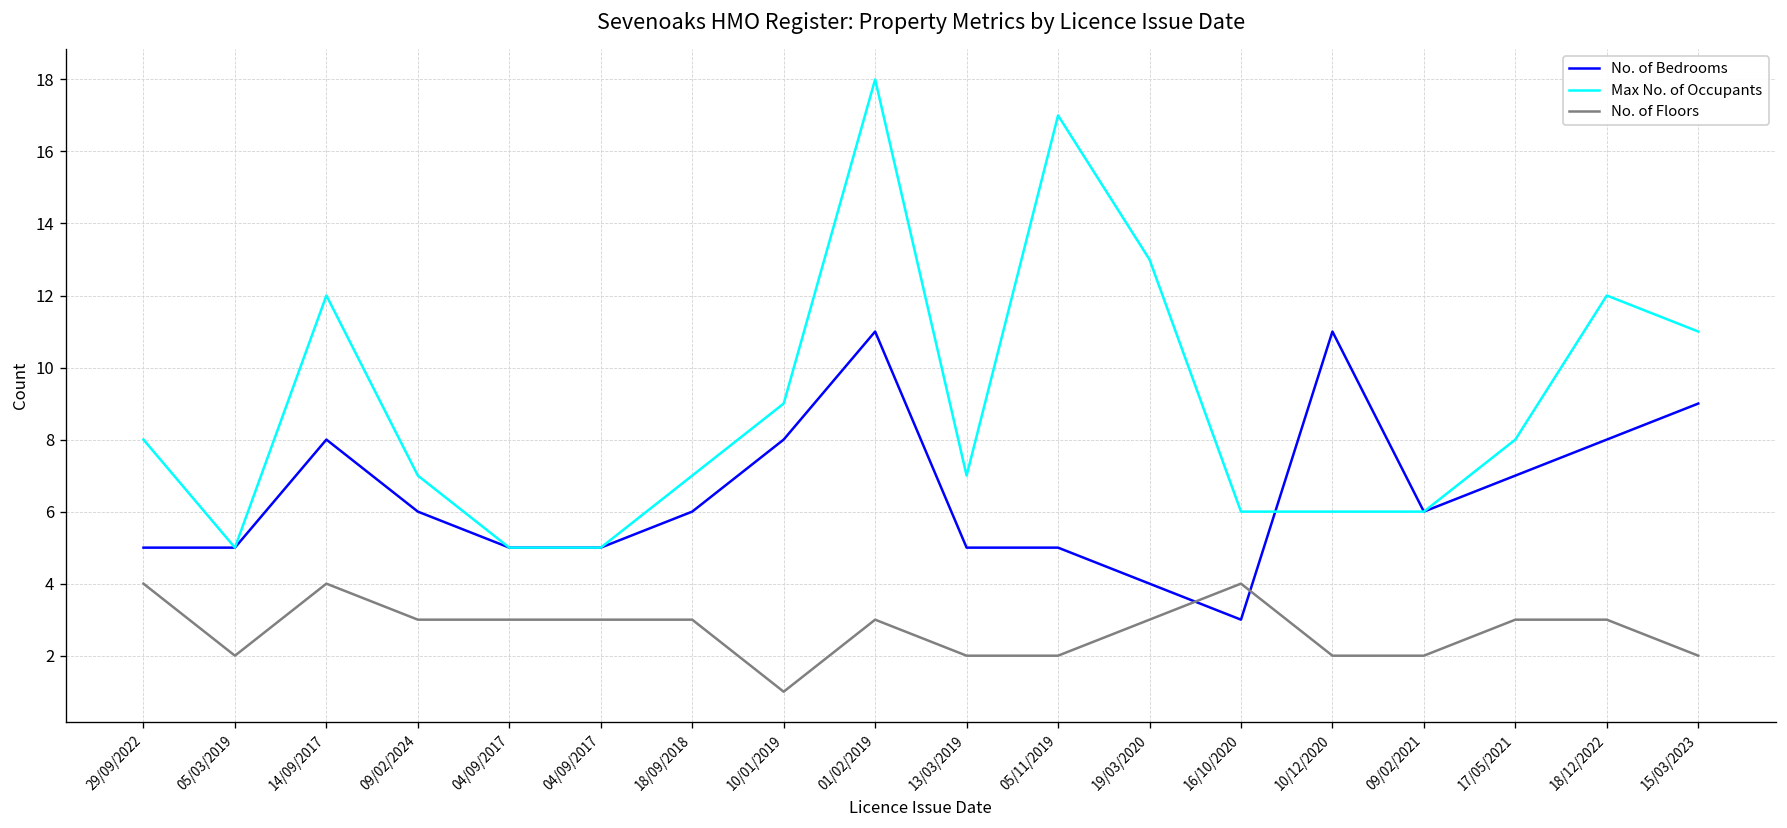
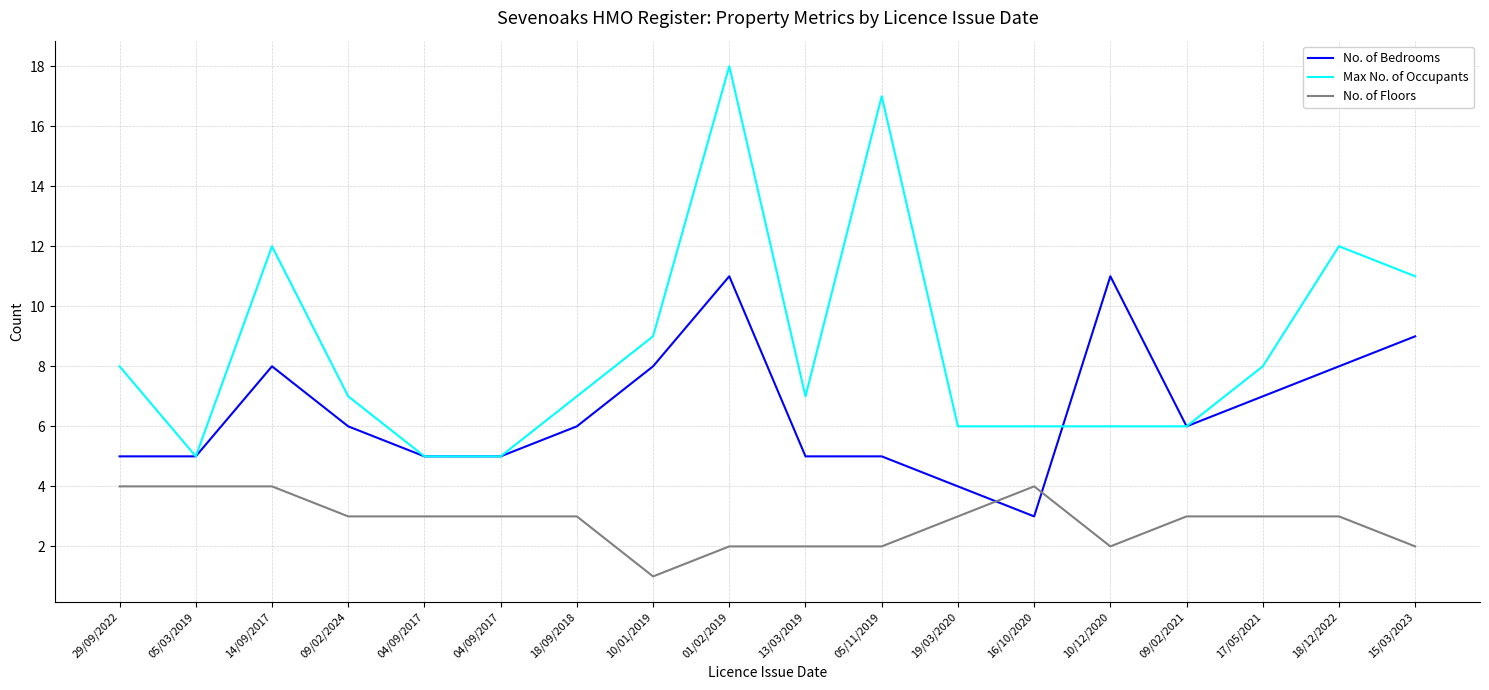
  {
    "No. of Bedrooms": {
      "29/09/2022": 5,
      "14/09/2017": 8,
      "09/02/2024": 6,
      "18/09/2018": 6,
      "10/01/2019": 8,
      "01/02/2019": 11,
      "13/03/2019": 5,
      "05/11/2019": 5,
      "19/03/2020": 4,
      "16/10/2020": 3,
      "10/12/2020": 11,
      "17/05/2021": 7,
      "18/12/2022": 8,
      "15/03/2023": 9
    },
    "Max No. of Occupants": {
      "29/09/2022": 8,
      "14/09/2017": 12,
      "09/02/2024": 7,
      "18/09/2018": 7,
      "10/01/2019": 9,
      "01/02/2019": 18,
      "13/03/2019": 7,
      "05/11/2019": 17,
-     "19/03/2020": 13,
+     "19/03/2020": 6,
      "16/10/2020": 6,
      "10/12/2020": 6,
      "17/05/2021": 8,
      "18/12/2022": 12,
      "15/03/2023": 11
    },
    "No. of Floors": {
      "29/09/2022": 4,
-     "05/03/2019": 2,
+     "05/03/2019": 4,
      "14/09/2017": 4,
      "09/02/2024": 3,
      "18/09/2018": 3,
      "10/01/2019": 1,
-     "01/02/2019": 3,
+     "01/02/2019": 2,
      "13/03/2019": 2,
      "05/11/2019": 2,
      "19/03/2020": 3,
      "16/10/2020": 4,
      "10/12/2020": 2,
-     "09/02/2021": 2,
+     "09/02/2021": 3,
      "17/05/2021": 3,
      "18/12/2022": 3,
      "15/03/2023": 2
    }
  }
